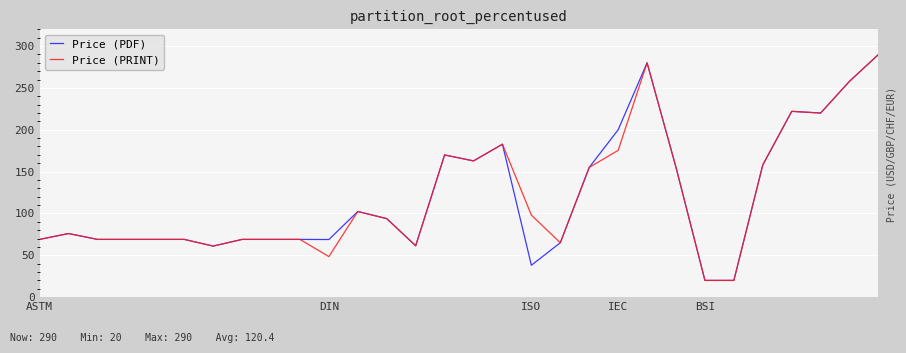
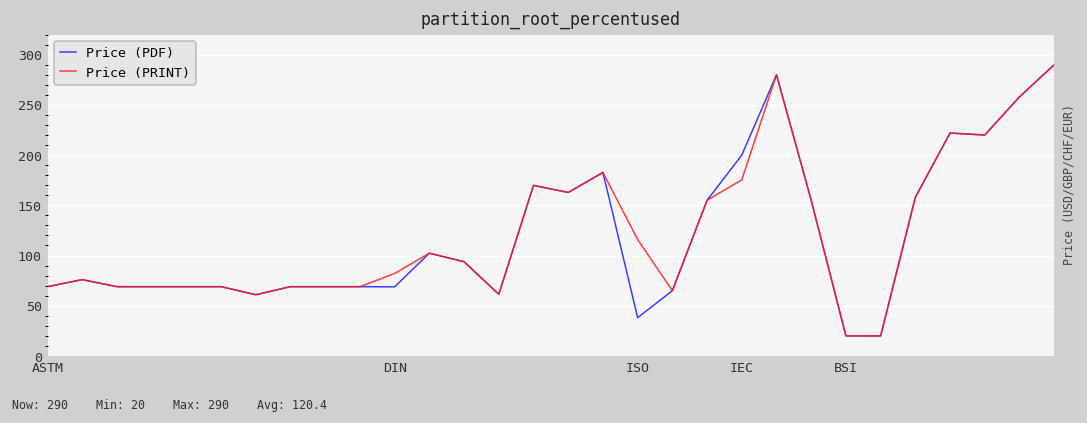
  {
    "Price (PDF)": {
      "DIN": 70,
      "ISO": 40,
      "IEC": 200
    },
    "Price (PRINT)": {
-     "DIN": 50,
-     "ISO": 100,
+     "DIN": 80,
+     "ISO": 120,
      "IEC": 180
    }
  }
